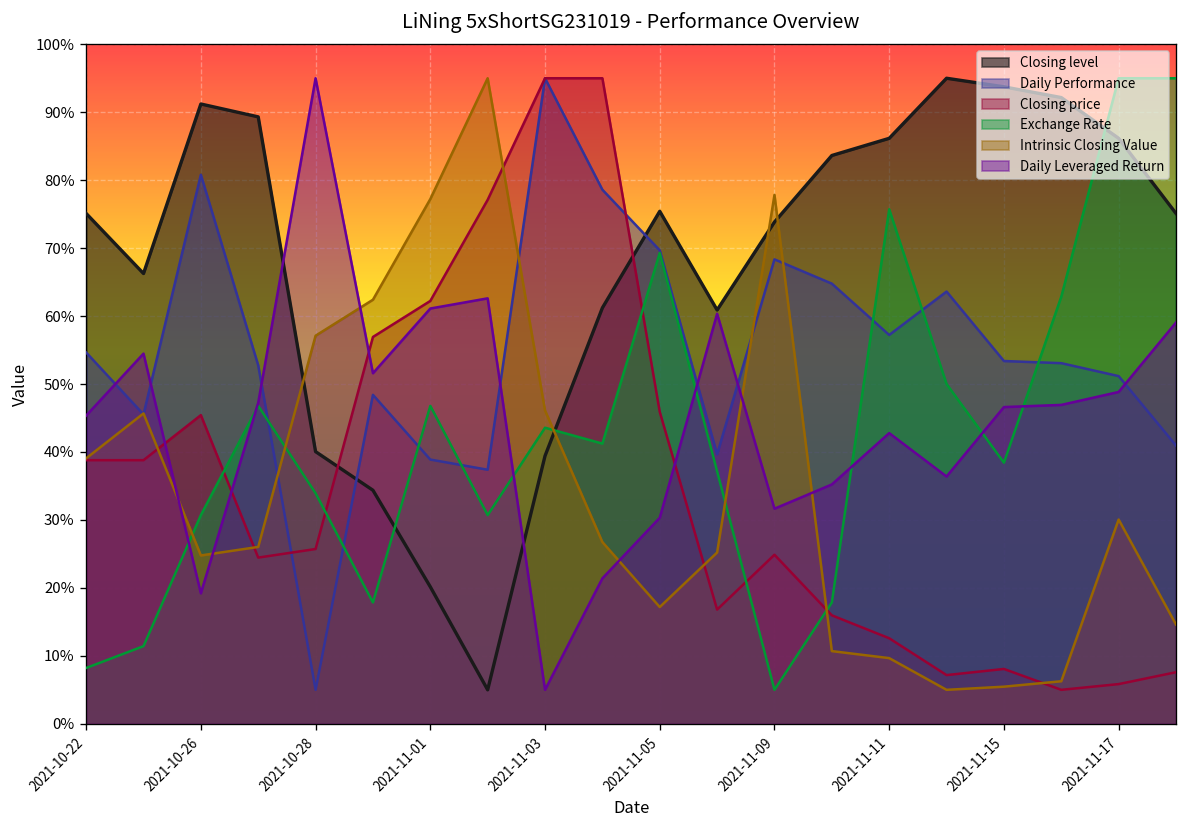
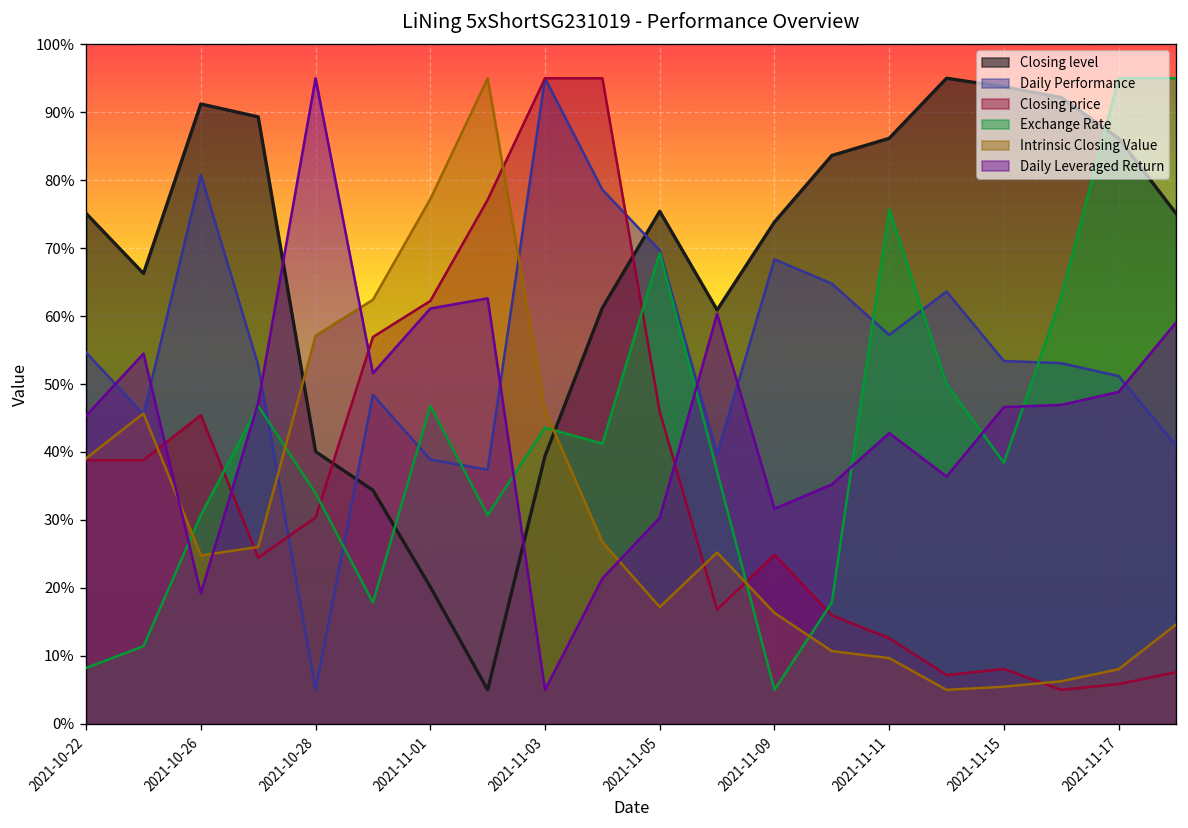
  {
    "Closing level": {
      "2021-10-22": "75%",
      "2021-10-26": "91%",
      "2021-10-28": "40%",
      "2021-11-01": "20%",
      "2021-11-03": "39%",
      "2021-11-05": "75%",
      "2021-11-09": "74%",
      "2021-11-11": "86%"
    },
    "Closing price": {
      "2021-10-26": "45%",
-     "2021-10-28": "26%",
+     "2021-10-28": "30%",
      "2021-11-01": "62%",
      "2021-11-05": "46%",
      "2021-11-09": "25%",
      "2021-11-11": "13%",
      "2021-11-15": "8%",
      "2021-11-17": "6%"
    },
    "Exchange Rate": {
      "2021-10-22": "8%",
      "2021-10-26": "31%",
      "2021-10-28": "34%",
      "2021-11-01": "47%",
      "2021-11-03": "44%",
      "2021-11-09": "5%",
      "2021-11-11": "76%",
      "2021-11-15": "38%"
    },
    "Intrinsic Closing Value": {
      "2021-10-26": "25%",
      "2021-10-28": "57%",
      "2021-11-01": "77%",
      "2021-11-03": "46%",
      "2021-11-05": "17%",
-     "2021-11-09": "78%",
+     "2021-11-09": "16%",
      "2021-11-11": "10%",
      "2021-11-15": "5%",
-     "2021-11-17": "30%"
+     "2021-11-17": "8%"
    }
  }
